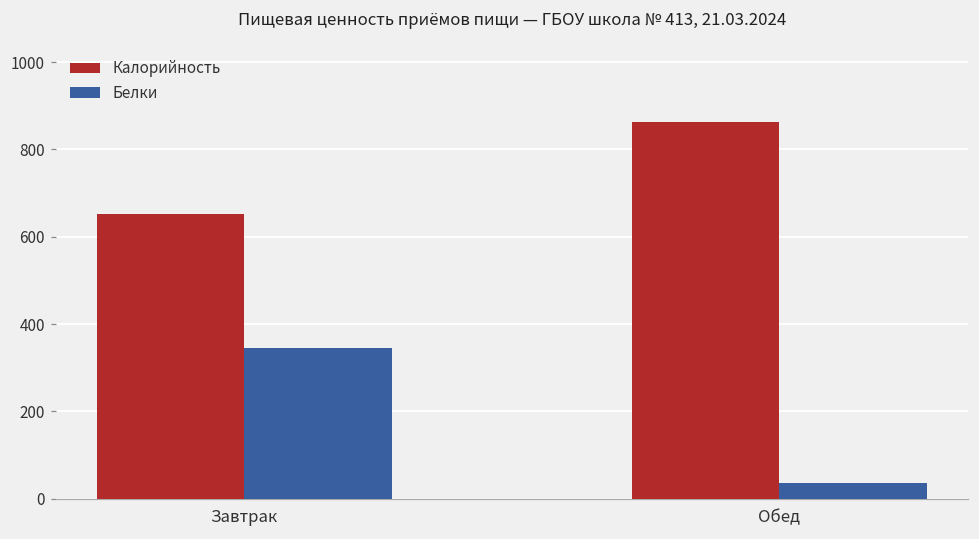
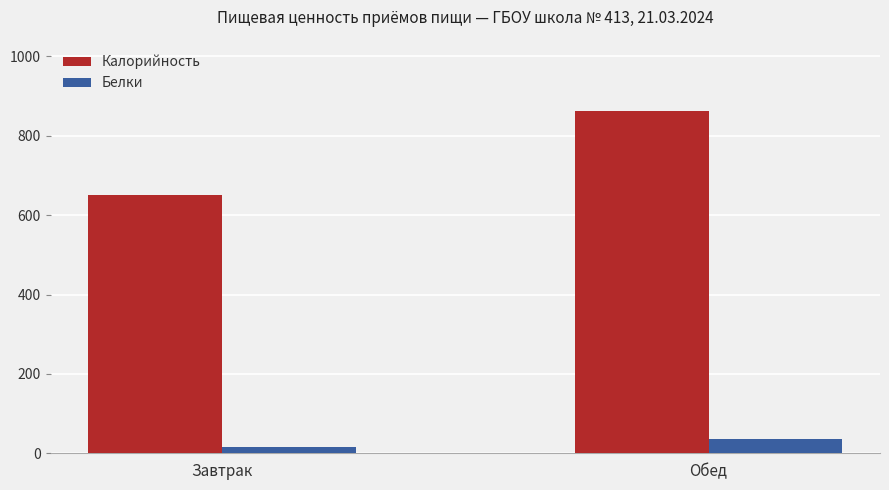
  {
    "Калорийность": {
      "Завтрак": 650,
      "Обед": 860
    },
    "Белки": {
-     "Завтрак": 340,
+     "Завтрак": 20,
      "Обед": 40
    }
  }
